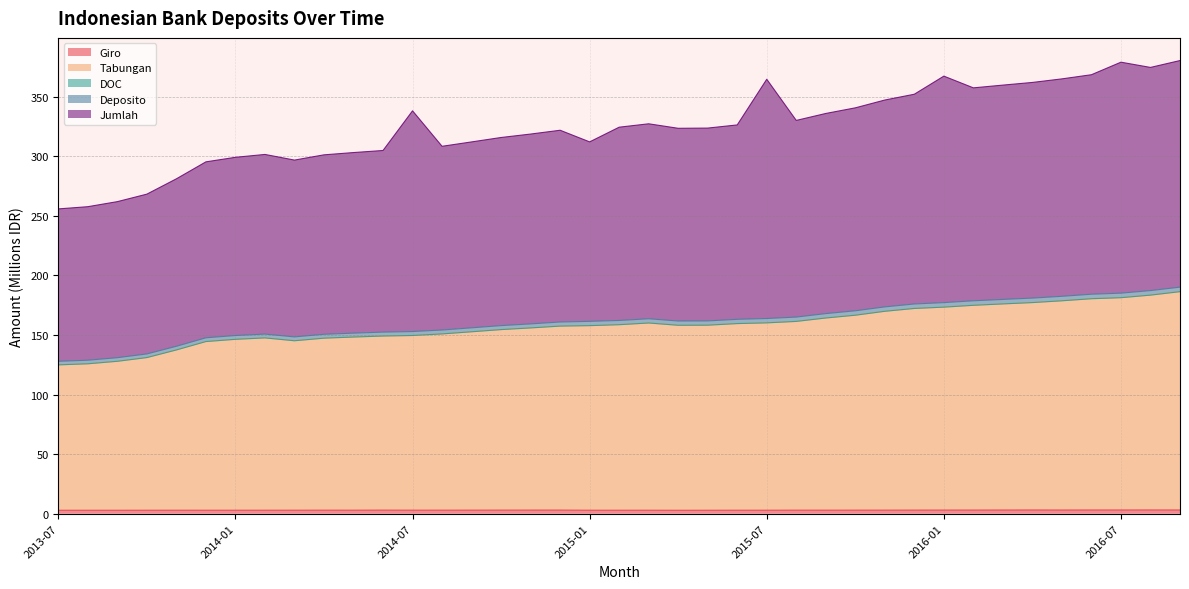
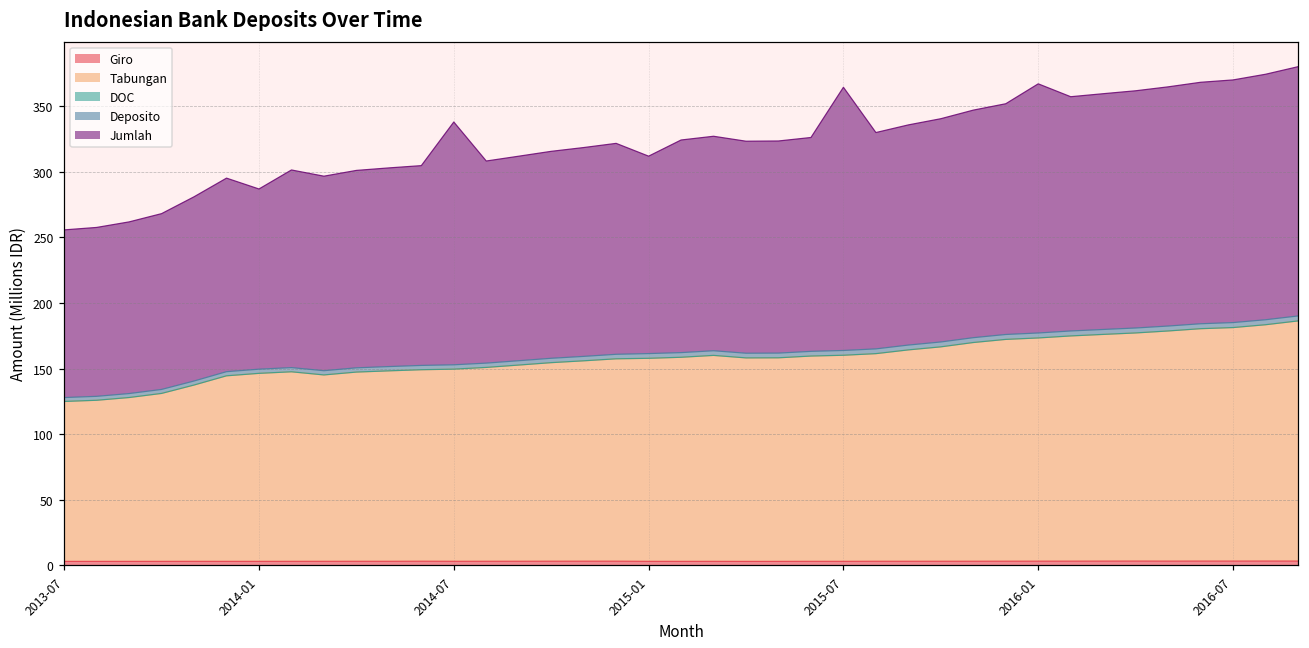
  {
    "Giro": {
      "2013-07": 3,
      "2014-01": 3,
      "2014-07": 3,
      "2015-01": 3,
      "2015-07": 3,
      "2016-01": 3,
      "2016-07": 3
    },
    "Jumlah": {
      "2013-07": 128,
-     "2014-01": 150,
+     "2014-01": 137,
      "2014-07": 185,
      "2015-01": 151,
      "2015-07": 201,
      "2016-01": 190,
-     "2016-07": 194
+     "2016-07": 185
    }
  }
